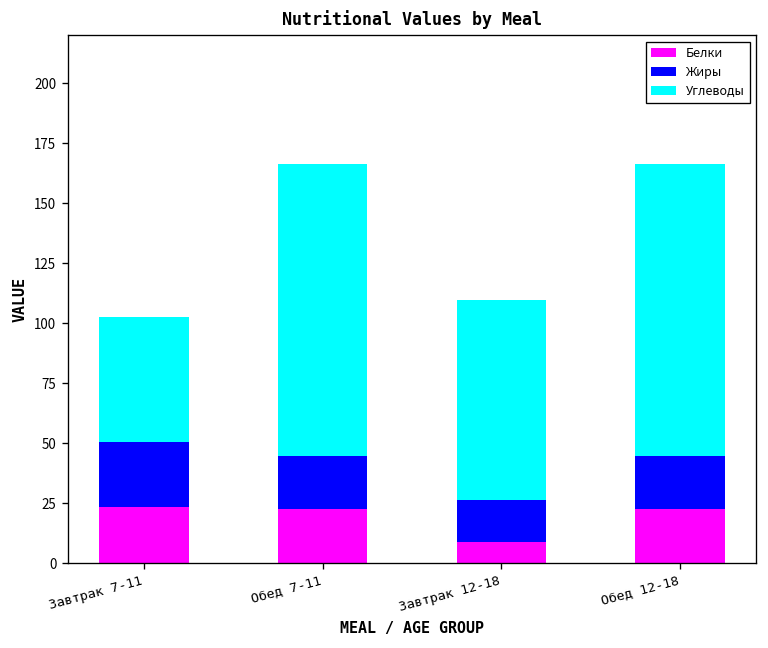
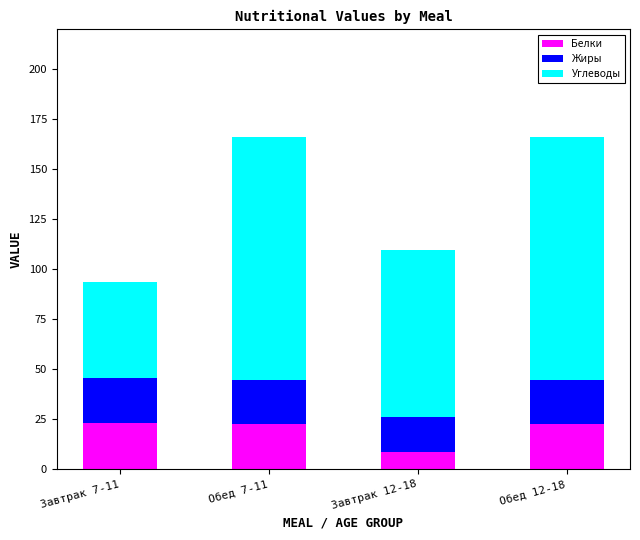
  {
    "Белки": {
      "Завтрак 7-11": 23,
      "Обед 7-11": 23,
      "Завтрак 12-18": 9,
      "Обед 12-18": 23
    },
    "Жиры": {
-     "Завтрак 7-11": 27,
+     "Завтрак 7-11": 22,
      "Обед 7-11": 22,
      "Завтрак 12-18": 17,
      "Обед 12-18": 22
    },
    "Углеводы": {
-     "Завтрак 7-11": 52,
+     "Завтрак 7-11": 48,
      "Обед 7-11": 122,
      "Завтрак 12-18": 84,
      "Обед 12-18": 122
    }
  }
